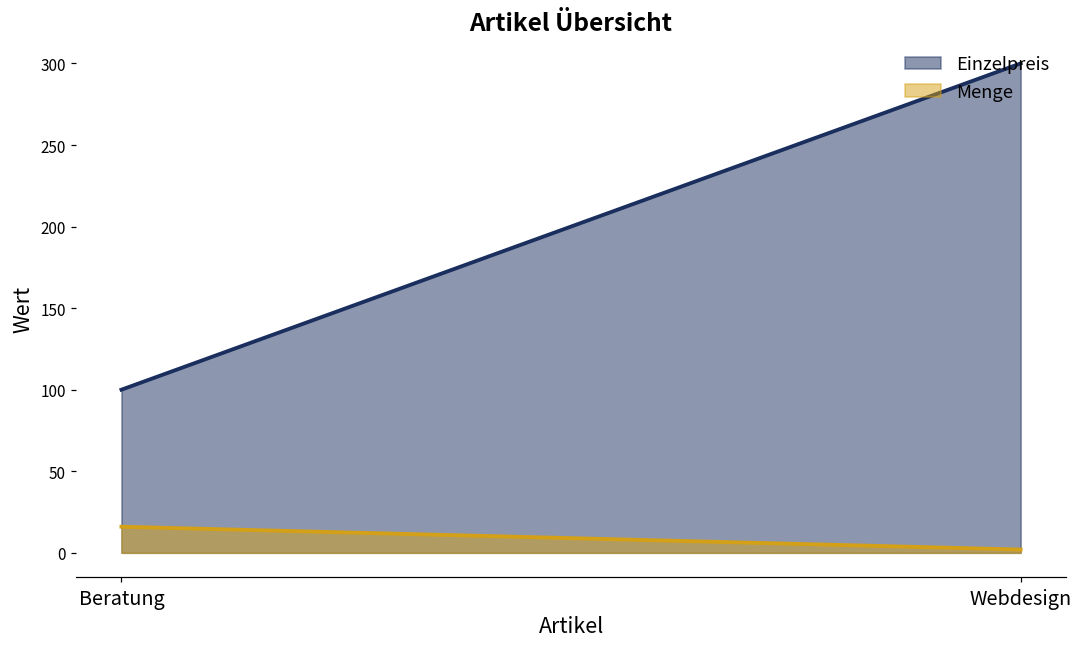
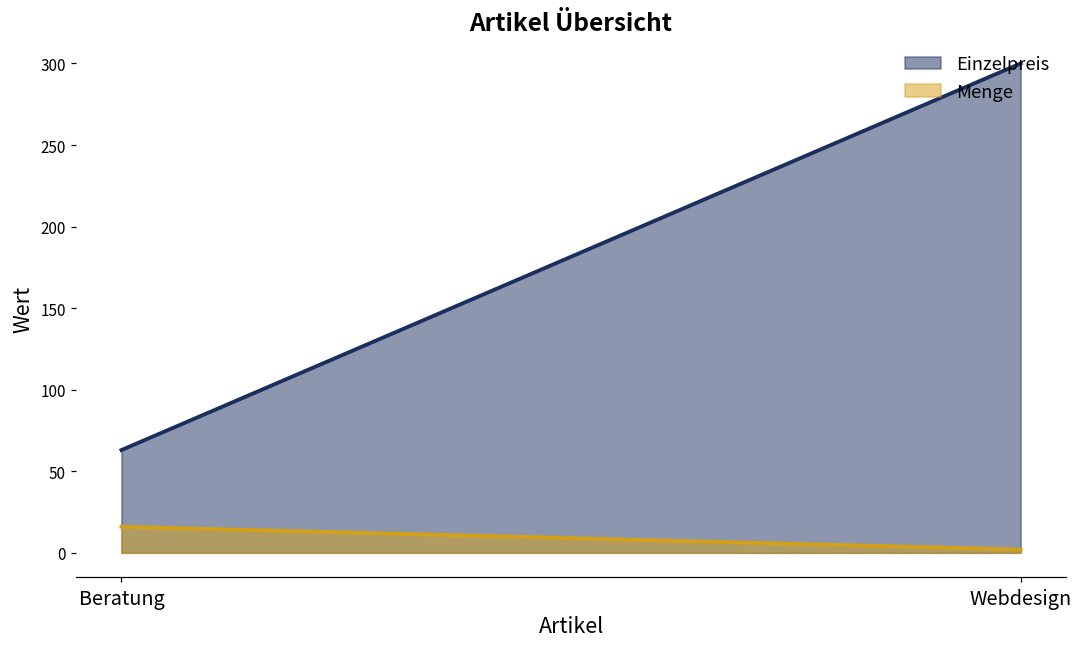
  {
    "Einzelpreis": {
-     "Beratung": 100,
+     "Beratung": 63,
      "Webdesign": 300
    },
    "Menge": {
      "Beratung": 16,
      "Webdesign": 2
    }
  }
